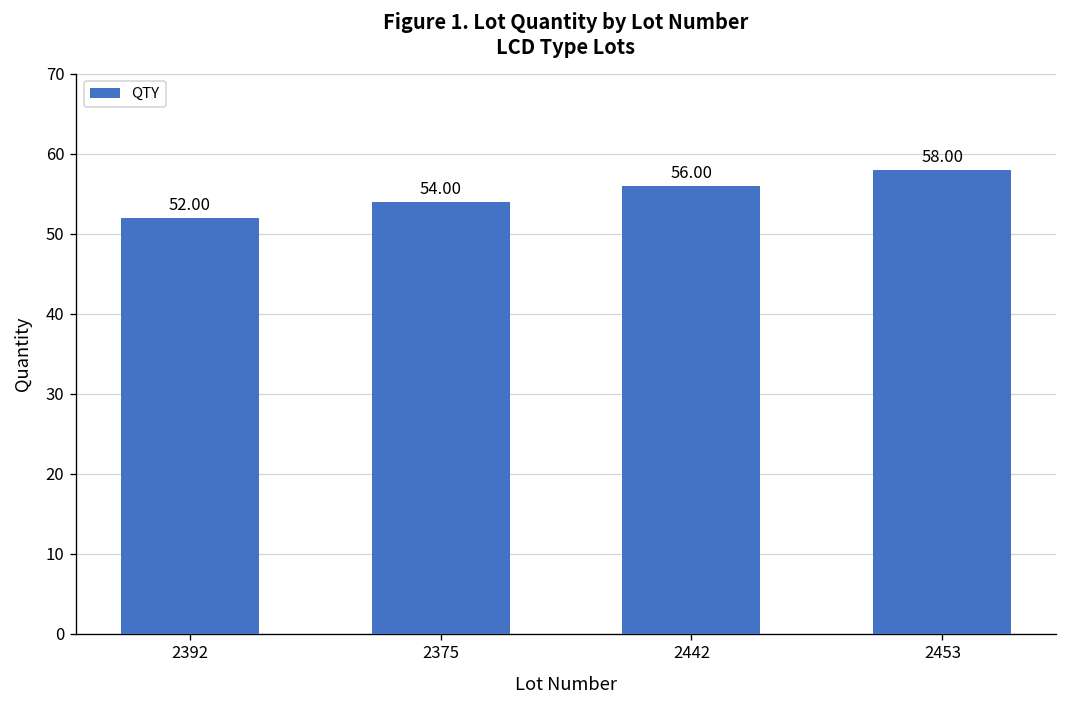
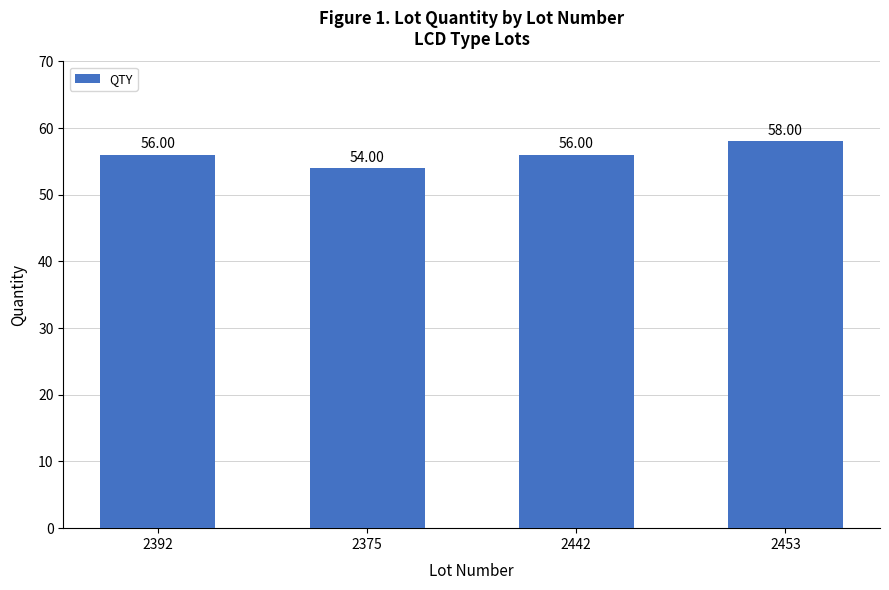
  {
-   "2392": 52.00,
+   "2392": 56.00,
    "2375": 54.00,
    "2442": 56.00,
    "2453": 58.00
  }
